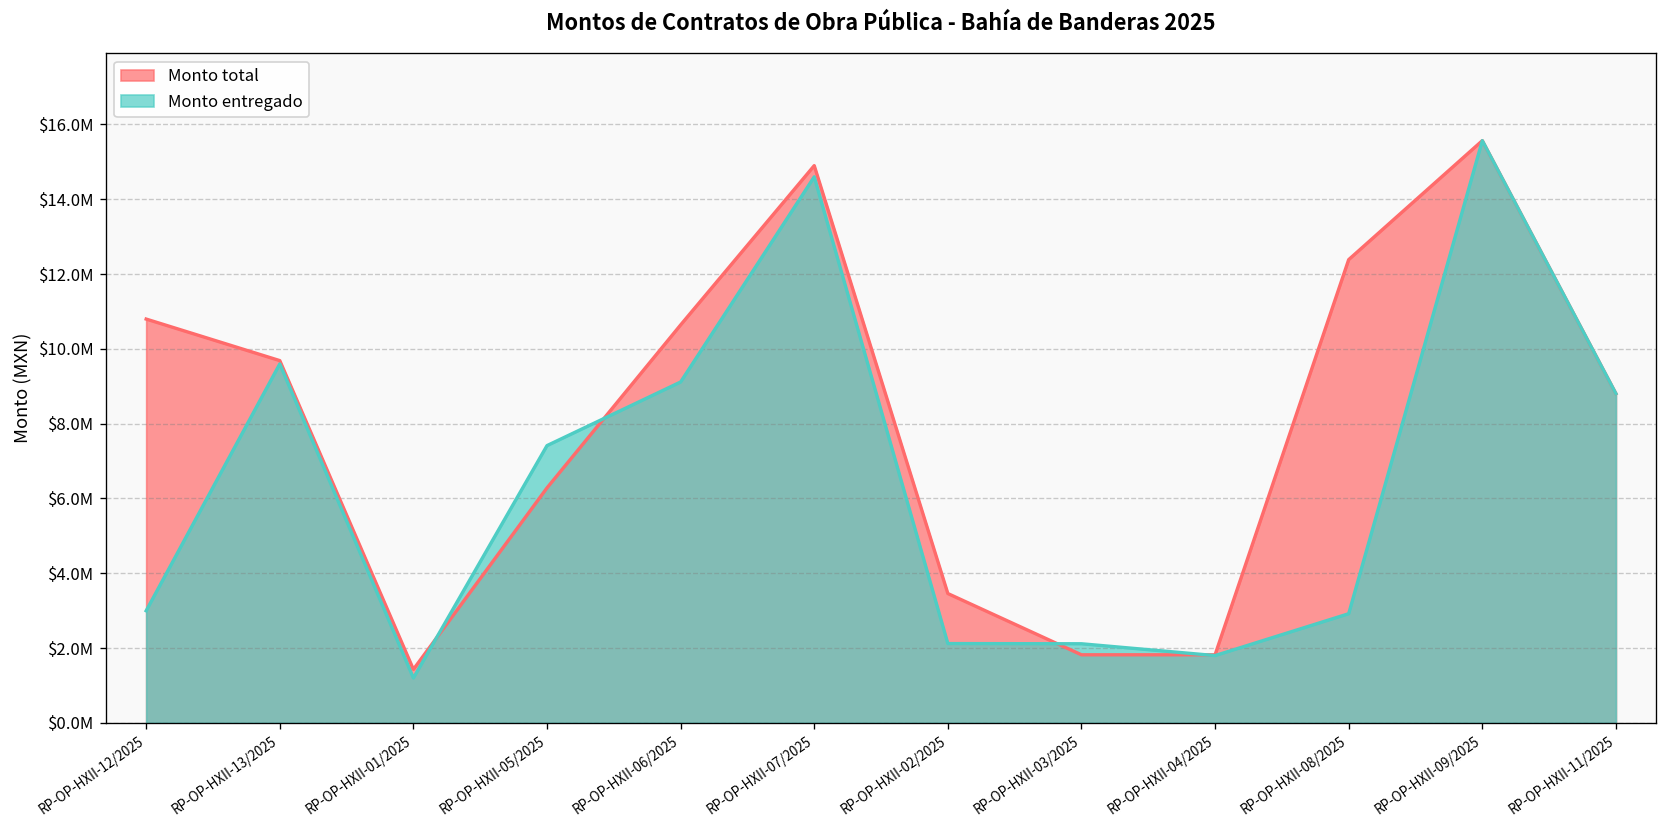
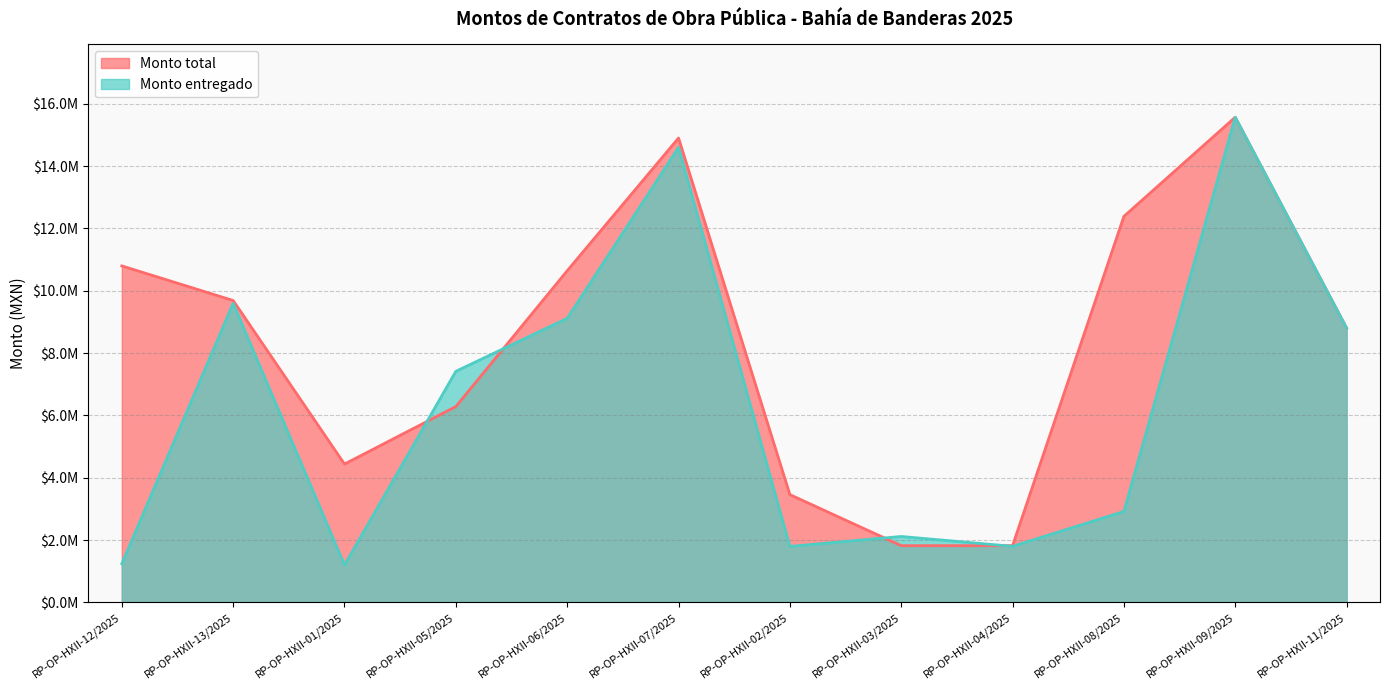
  {
    "Monto total": {
      "RP-OP-HXII-12/2025": "$10800000",
      "RP-OP-HXII-13/2025": "$9700000",
-     "RP-OP-HXII-01/2025": "$1400000",
+     "RP-OP-HXII-01/2025": "$4400000",
      "RP-OP-HXII-05/2025": "$6300000",
      "RP-OP-HXII-06/2025": "$10600000",
      "RP-OP-HXII-07/2025": "$14900000",
      "RP-OP-HXII-02/2025": "$3500000",
      "RP-OP-HXII-03/2025": "$1800000",
      "RP-OP-HXII-08/2025": "$12400000"
    },
    "Monto entregado": {
-     "RP-OP-HXII-12/2025": "$3000000",
+     "RP-OP-HXII-12/2025": "$1200000",
      "RP-OP-HXII-13/2025": "$9600000",
      "RP-OP-HXII-01/2025": "$1200000",
      "RP-OP-HXII-05/2025": "$7400000",
      "RP-OP-HXII-06/2025": "$9100000",
      "RP-OP-HXII-07/2025": "$14600000",
-     "RP-OP-HXII-02/2025": "$2100000",
+     "RP-OP-HXII-02/2025": "$1800000",
      "RP-OP-HXII-03/2025": "$2100000",
      "RP-OP-HXII-08/2025": "$2900000"
    }
  }
